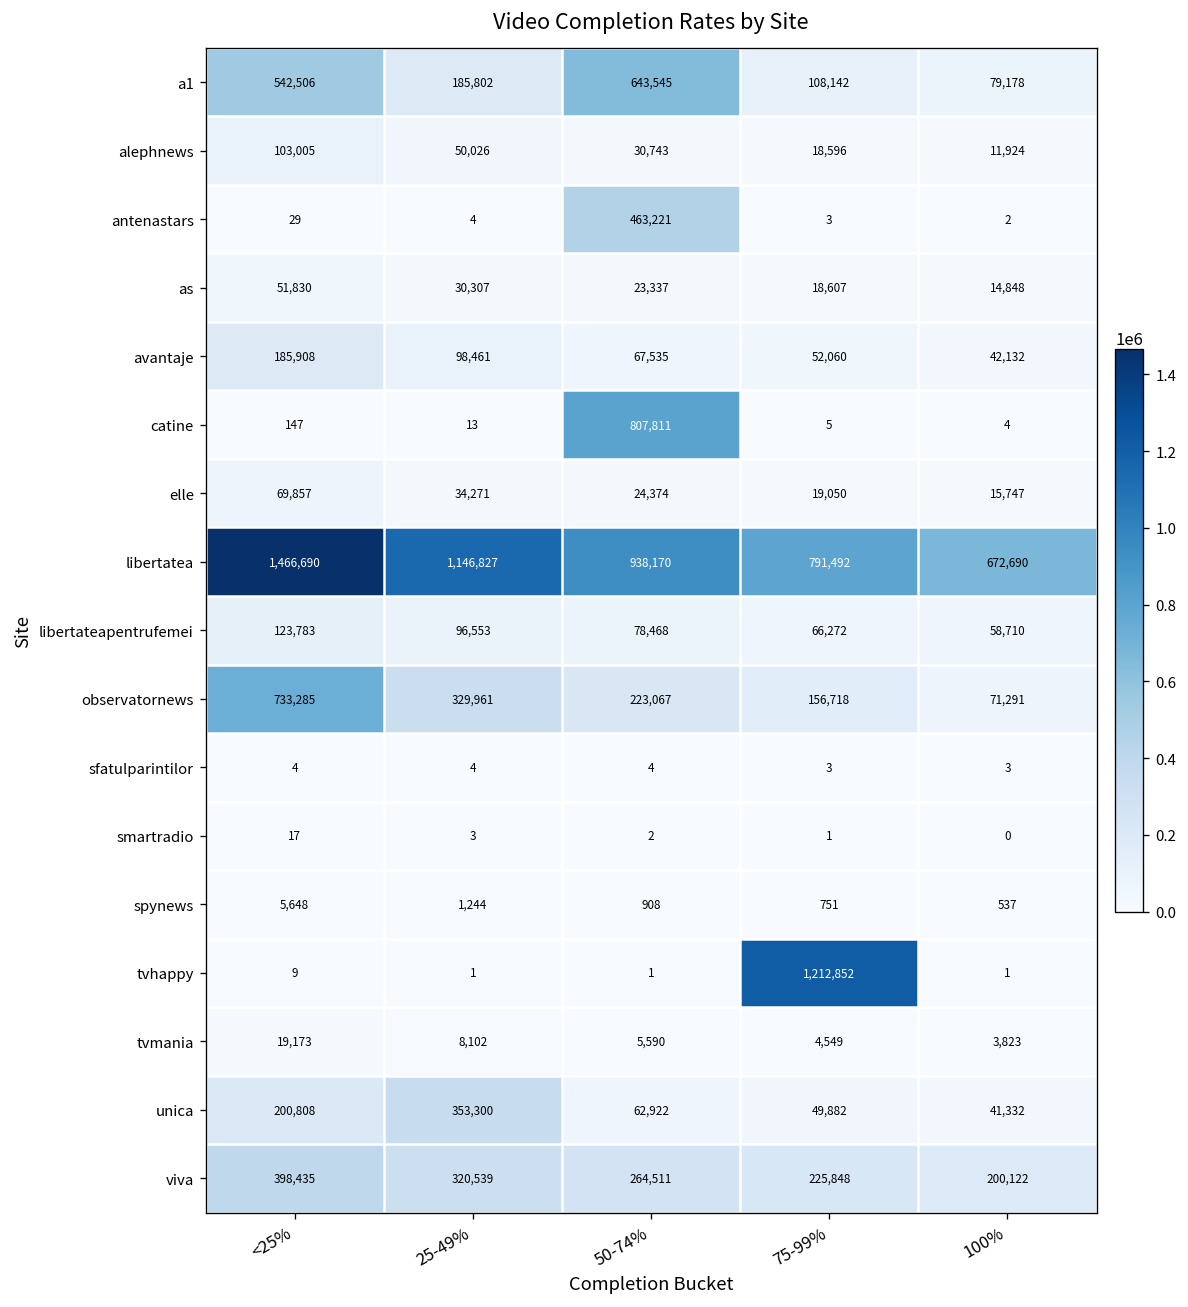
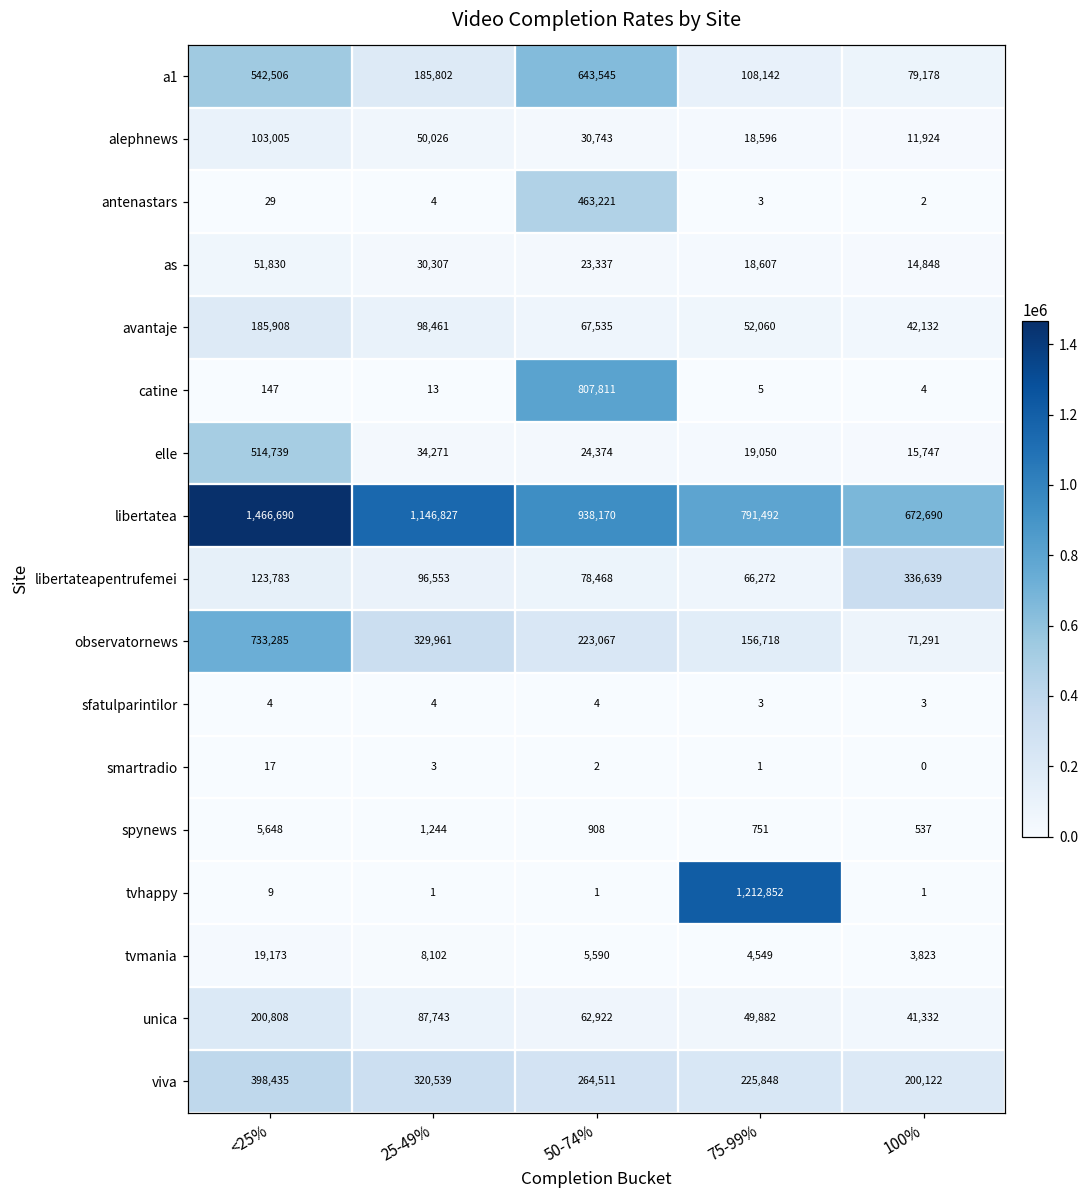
  {
    "a1": {
      "<25%": "542,506",
      "25-49%": "185,802",
      "50-74%": "643,545",
      "75-99%": "108,142",
      "100%": "79,178"
    },
    "alephnews": {
      "<25%": "103,005",
      "25-49%": "50,026",
      "50-74%": "30,743",
      "75-99%": "18,596",
      "100%": "11,924"
    },
    "antenastars": {
      "<25%": "29",
      "25-49%": "4",
      "50-74%": "463,221",
      "75-99%": "3",
      "100%": "2"
    },
    "as": {
      "<25%": "51,830",
      "25-49%": "30,307",
      "50-74%": "23,337",
      "75-99%": "18,607",
      "100%": "14,848"
    },
    "avantaje": {
      "<25%": "185,908",
      "25-49%": "98,461",
      "50-74%": "67,535",
      "75-99%": "52,060",
      "100%": "42,132"
    },
    "catine": {
      "<25%": "147",
      "25-49%": "13",
      "50-74%": "807,811",
      "75-99%": "5",
      "100%": "4"
    },
    "elle": {
-     "<25%": "69,857",
+     "<25%": "514,739",
      "25-49%": "34,271",
      "50-74%": "24,374",
      "75-99%": "19,050",
      "100%": "15,747"
    },
    "libertatea": {
      "<25%": "1,466,690",
      "25-49%": "1,146,827",
      "50-74%": "938,170",
      "75-99%": "791,492",
      "100%": "672,690"
    },
    "libertateapentrufemei": {
      "<25%": "123,783",
      "25-49%": "96,553",
      "50-74%": "78,468",
      "75-99%": "66,272",
-     "100%": "58,710"
+     "100%": "336,639"
    },
    "observatornews": {
      "<25%": "733,285",
      "25-49%": "329,961",
      "50-74%": "223,067",
      "75-99%": "156,718",
      "100%": "71,291"
    },
    "sfatulparintilor": {
      "<25%": "4",
      "25-49%": "4",
      "50-74%": "4",
      "75-99%": "3",
      "100%": "3"
    },
    "smartradio": {
      "<25%": "17",
      "25-49%": "3",
      "50-74%": "2",
      "75-99%": "1",
      "100%": "0"
    },
    "spynews": {
      "<25%": "5,648",
      "25-49%": "1,244",
      "50-74%": "908",
      "75-99%": "751",
      "100%": "537"
    },
    "tvhappy": {
      "<25%": "9",
      "25-49%": "1",
      "50-74%": "1",
      "75-99%": "1,212,852",
      "100%": "1"
    },
    "tvmania": {
      "<25%": "19,173",
      "25-49%": "8,102",
      "50-74%": "5,590",
      "75-99%": "4,549",
      "100%": "3,823"
    },
    "unica": {
      "<25%": "200,808",
-     "25-49%": "353,300",
+     "25-49%": "87,743",
      "50-74%": "62,922",
      "75-99%": "49,882",
      "100%": "41,332"
    },
    "viva": {
      "<25%": "398,435",
      "25-49%": "320,539",
      "50-74%": "264,511",
      "75-99%": "225,848",
      "100%": "200,122"
    }
  }
